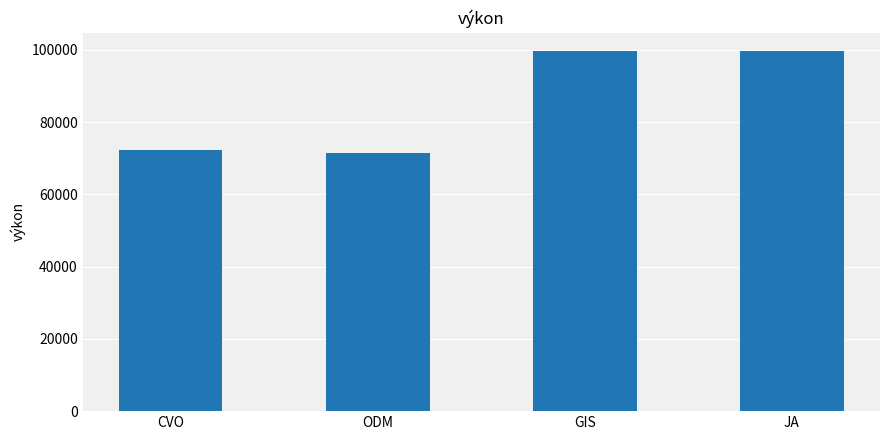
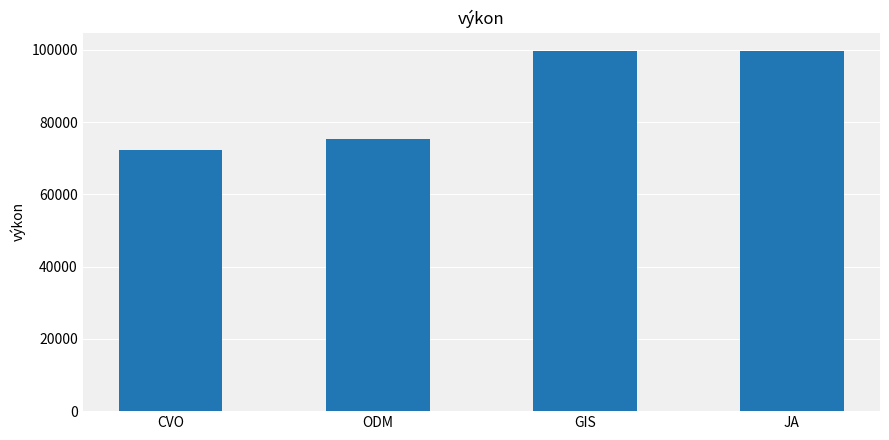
  {
    "CVO": 72000,
-   "ODM": 72000,
+   "ODM": 75000,
    "GIS": 100000,
    "JA": 100000
  }
